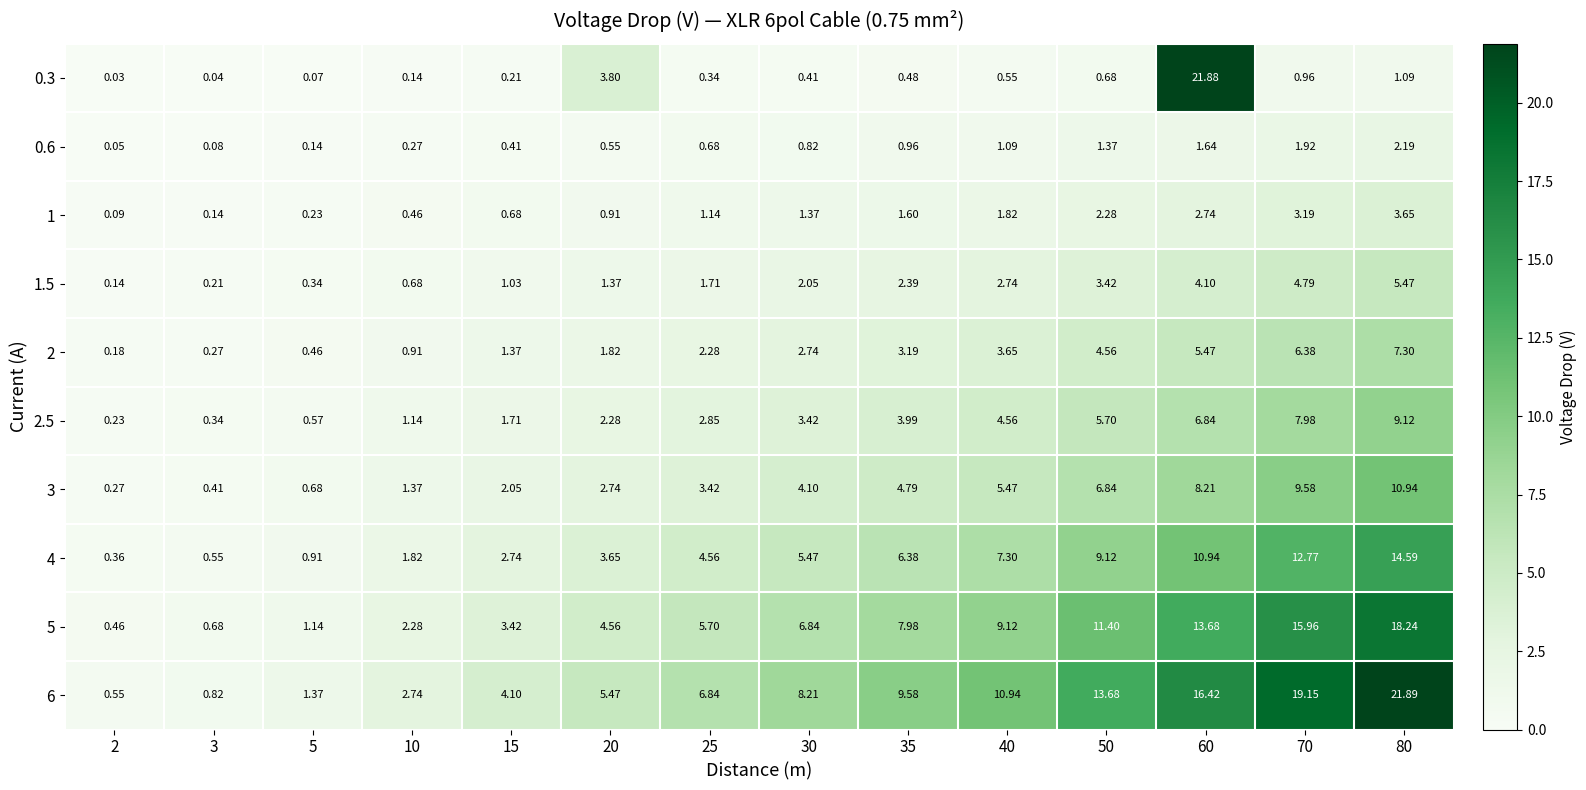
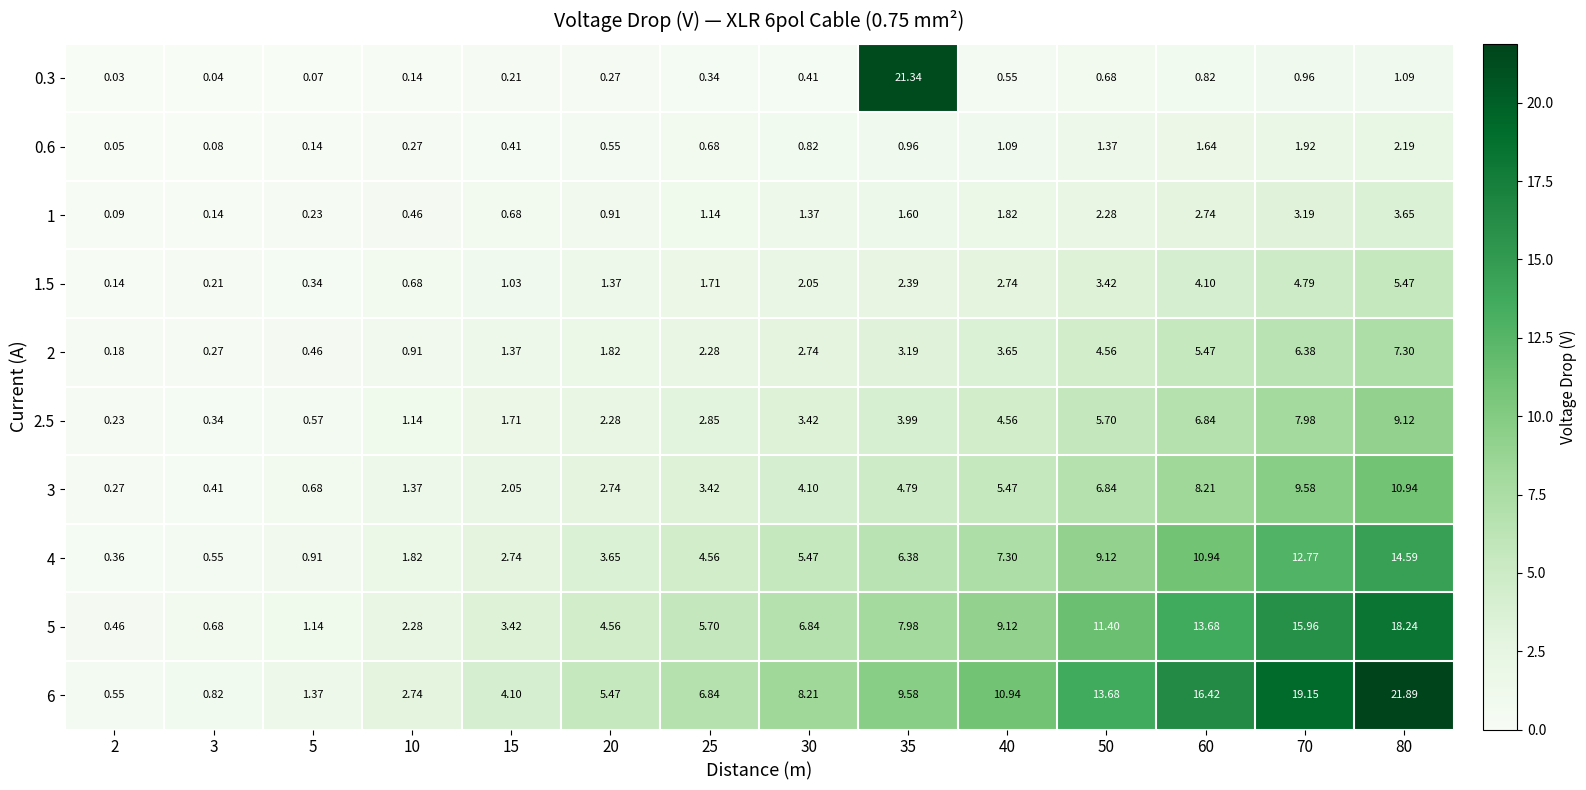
  {
    "0.3": {
      "2": 0.03,
      "3": 0.04,
      "5": 0.07,
      "10": 0.14,
      "15": 0.21,
-     "20": 3.80,
+     "20": 0.27,
      "25": 0.34,
      "30": 0.41,
-     "35": 0.48,
+     "35": 21.34,
      "40": 0.55,
      "50": 0.68,
-     "60": 21.88,
+     "60": 0.82,
      "70": 0.96,
      "80": 1.09
    },
    "0.6": {
      "2": 0.05,
      "3": 0.08,
      "5": 0.14,
      "10": 0.27,
      "15": 0.41,
      "20": 0.55,
      "25": 0.68,
      "30": 0.82,
      "35": 0.96,
      "40": 1.09,
      "50": 1.37,
      "60": 1.64,
      "70": 1.92,
      "80": 2.19
    },
    "1": {
      "2": 0.09,
      "3": 0.14,
      "5": 0.23,
      "10": 0.46,
      "15": 0.68,
      "20": 0.91,
      "25": 1.14,
      "30": 1.37,
      "35": 1.60,
      "40": 1.82,
      "50": 2.28,
      "60": 2.74,
      "70": 3.19,
      "80": 3.65
    },
    "1.5": {
      "2": 0.14,
      "3": 0.21,
      "5": 0.34,
      "10": 0.68,
      "15": 1.03,
      "20": 1.37,
      "25": 1.71,
      "30": 2.05,
      "35": 2.39,
      "40": 2.74,
      "50": 3.42,
      "60": 4.10,
      "70": 4.79,
      "80": 5.47
    },
    "2": {
      "2": 0.18,
      "3": 0.27,
      "5": 0.46,
      "10": 0.91,
      "15": 1.37,
      "20": 1.82,
      "25": 2.28,
      "30": 2.74,
      "35": 3.19,
      "40": 3.65,
      "50": 4.56,
      "60": 5.47,
      "70": 6.38,
      "80": 7.30
    },
    "2.5": {
      "2": 0.23,
      "3": 0.34,
      "5": 0.57,
      "10": 1.14,
      "15": 1.71,
      "20": 2.28,
      "25": 2.85,
      "30": 3.42,
      "35": 3.99,
      "40": 4.56,
      "50": 5.70,
      "60": 6.84,
      "70": 7.98,
      "80": 9.12
    },
    "3": {
      "2": 0.27,
      "3": 0.41,
      "5": 0.68,
      "10": 1.37,
      "15": 2.05,
      "20": 2.74,
      "25": 3.42,
      "30": 4.10,
      "35": 4.79,
      "40": 5.47,
      "50": 6.84,
      "60": 8.21,
      "70": 9.58,
      "80": 10.94
    },
    "4": {
      "2": 0.36,
      "3": 0.55,
      "5": 0.91,
      "10": 1.82,
      "15": 2.74,
      "20": 3.65,
      "25": 4.56,
      "30": 5.47,
      "35": 6.38,
      "40": 7.30,
      "50": 9.12,
      "60": 10.94,
      "70": 12.77,
      "80": 14.59
    },
    "5": {
      "2": 0.46,
      "3": 0.68,
      "5": 1.14,
      "10": 2.28,
      "15": 3.42,
      "20": 4.56,
      "25": 5.70,
      "30": 6.84,
      "35": 7.98,
      "40": 9.12,
      "50": 11.40,
      "60": 13.68,
      "70": 15.96,
      "80": 18.24
    },
    "6": {
      "2": 0.55,
      "3": 0.82,
      "5": 1.37,
      "10": 2.74,
      "15": 4.10,
      "20": 5.47,
      "25": 6.84,
      "30": 8.21,
      "35": 9.58,
      "40": 10.94,
      "50": 13.68,
      "60": 16.42,
      "70": 19.15,
      "80": 21.89
    }
  }
